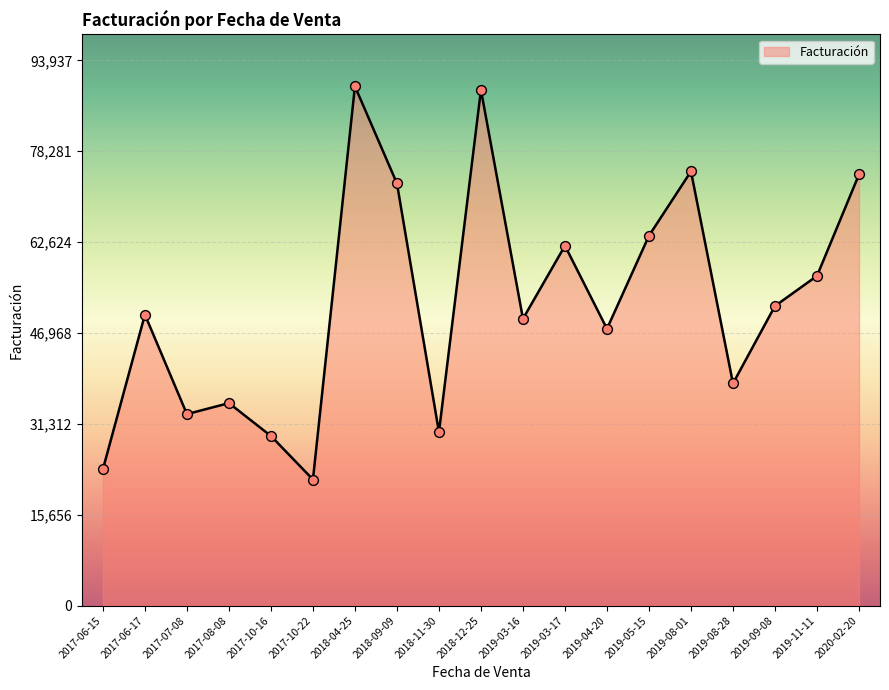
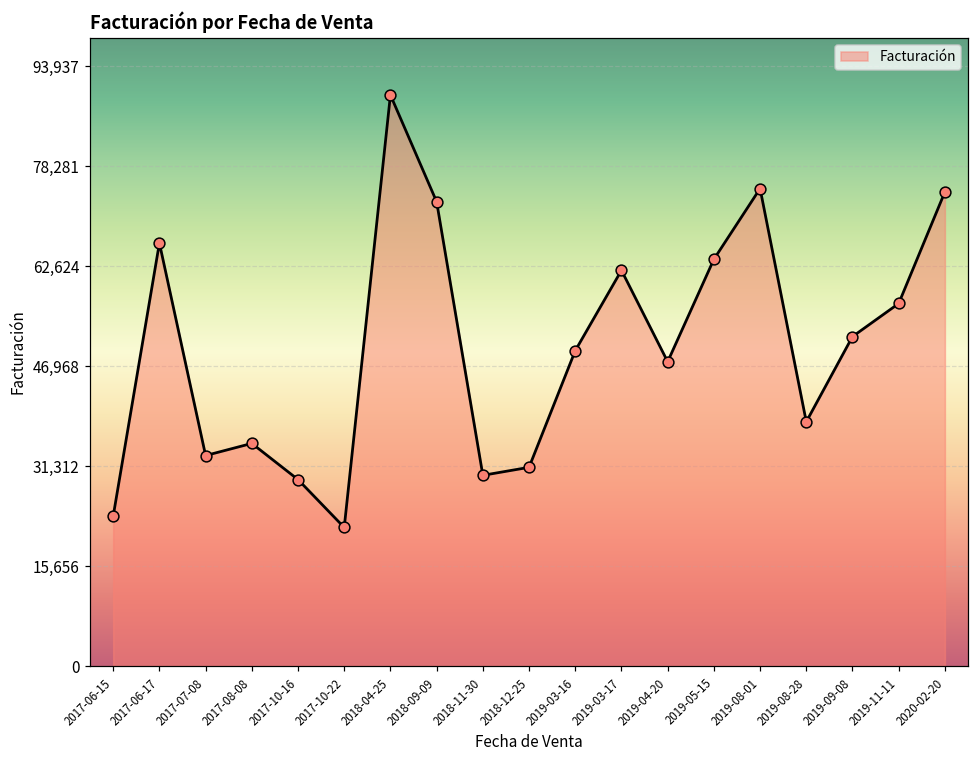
  {
    "2017-06-15": "23,000",
-   "2017-06-17": "50,000",
+   "2017-06-17": "66,000",
    "2017-07-08": "33,000",
    "2017-08-08": "35,000",
    "2017-10-16": "29,000",
    "2017-10-22": "22,000",
    "2018-04-25": "89,000",
    "2018-09-09": "73,000",
    "2018-11-30": "30,000",
-   "2018-12-25": "89,000",
+   "2018-12-25": "31,000",
    "2019-03-16": "49,000",
    "2019-03-17": "62,000",
    "2019-04-20": "48,000",
    "2019-05-15": "64,000",
    "2019-08-01": "75,000",
    "2019-08-28": "38,000",
    "2019-09-08": "52,000",
    "2019-11-11": "57,000",
    "2020-02-20": "74,000"
  }
